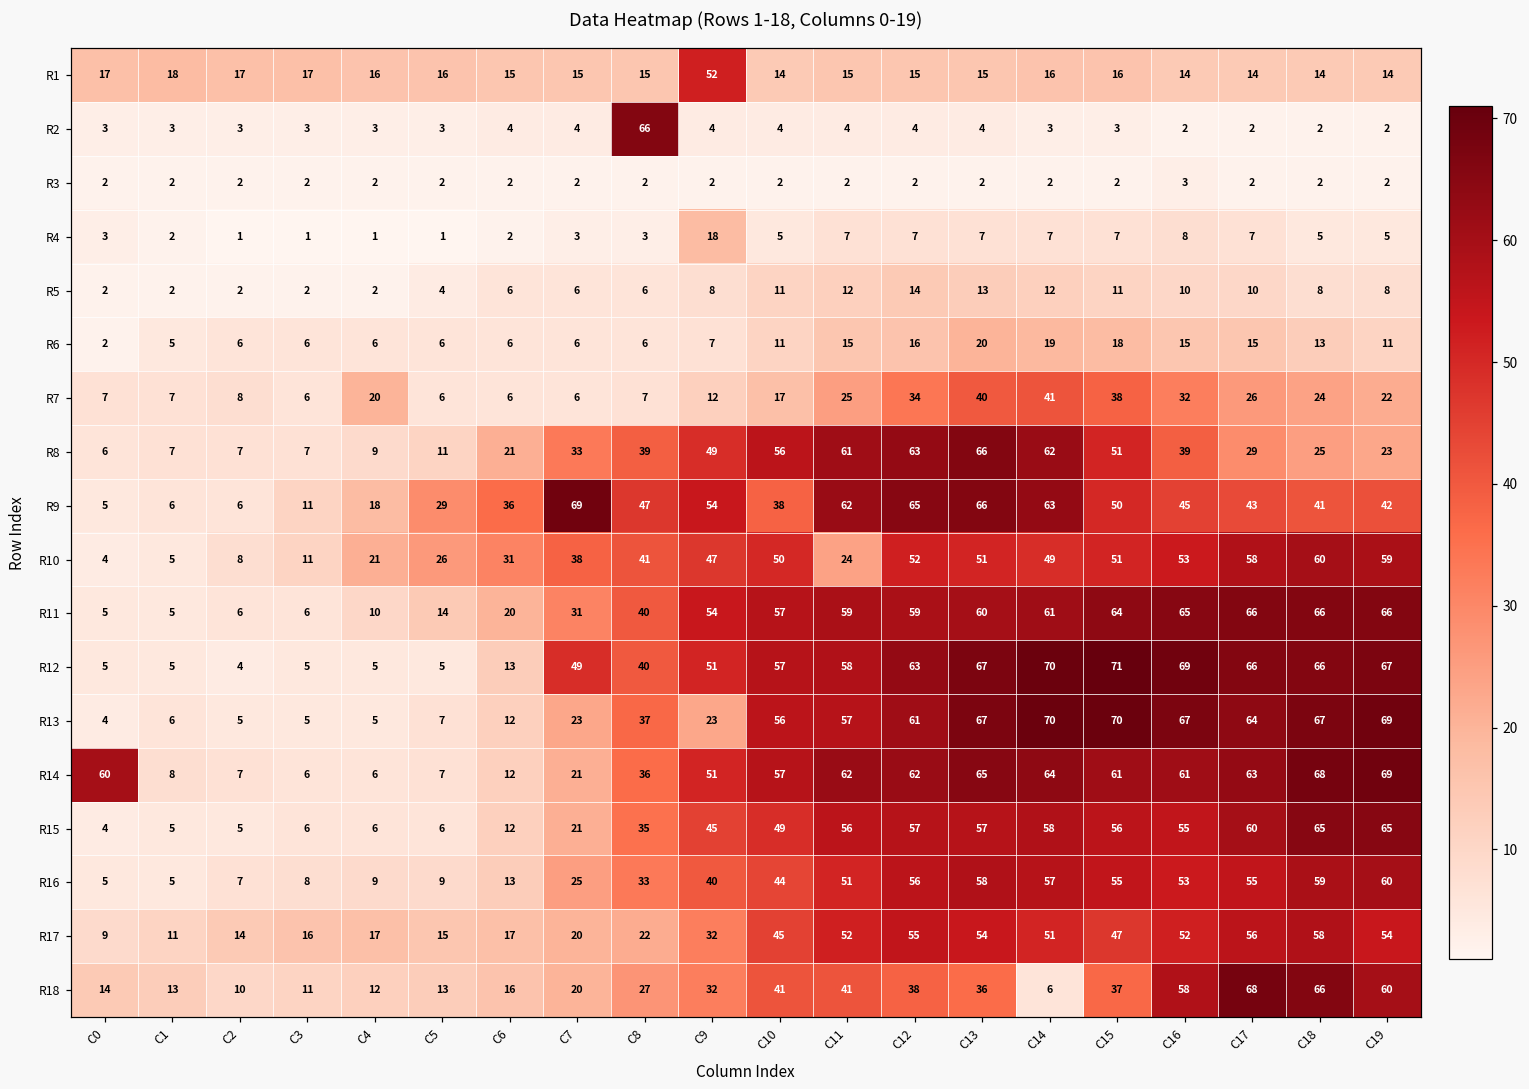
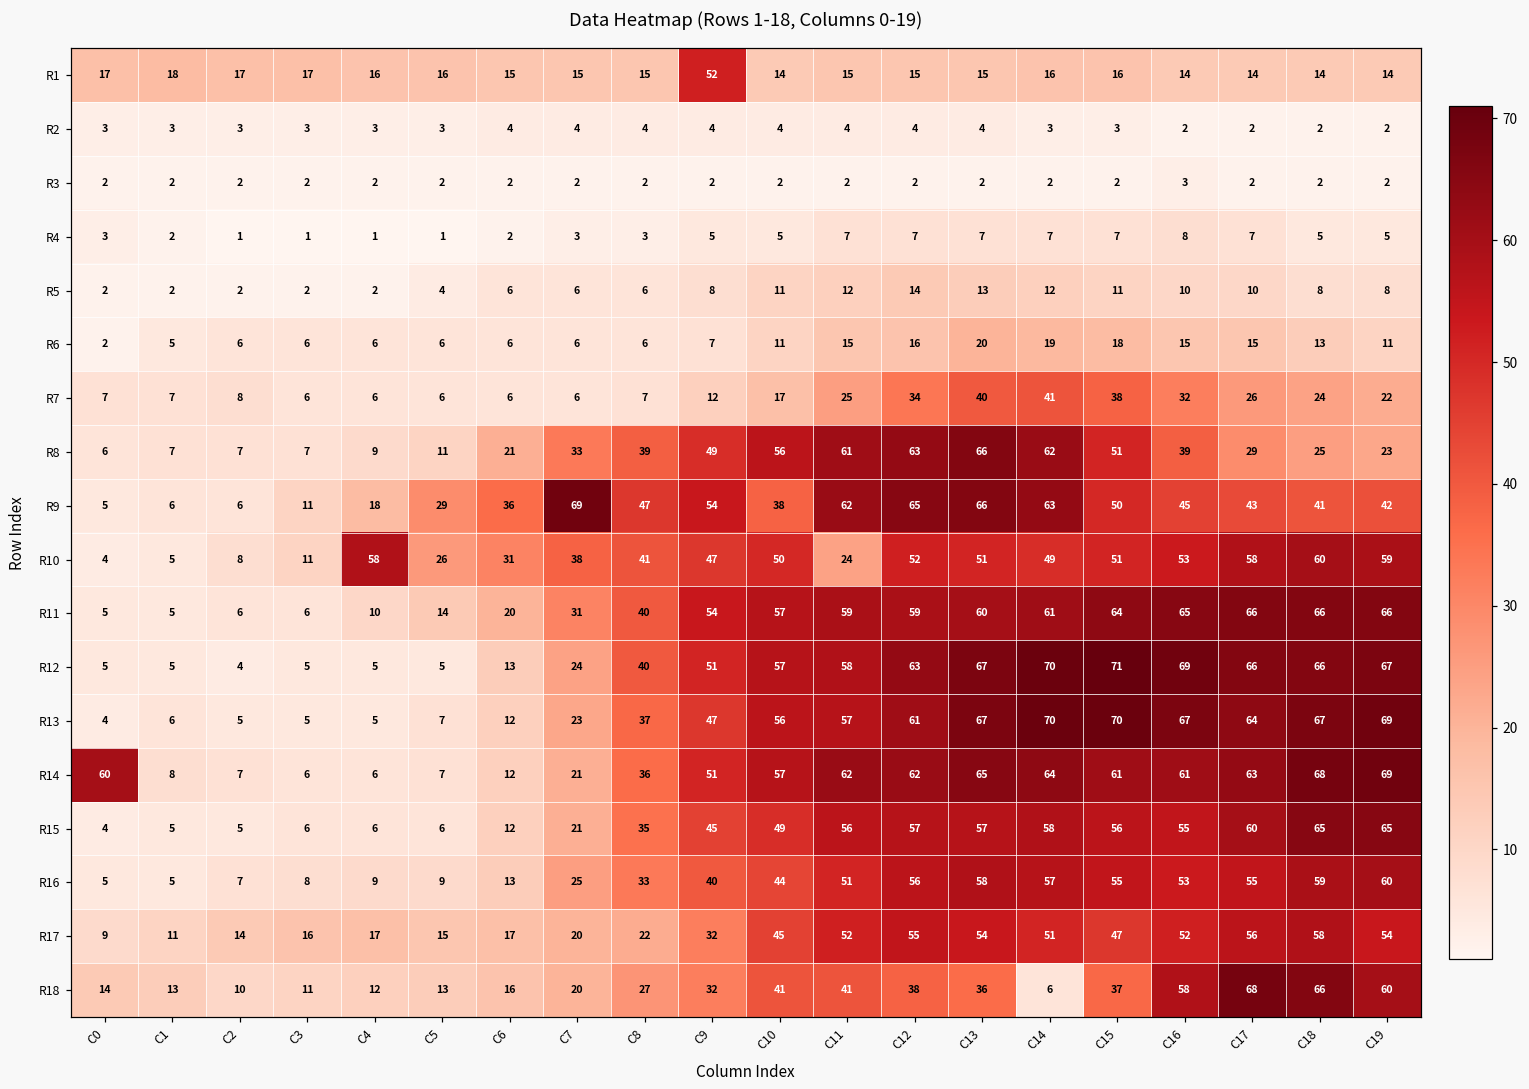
  {
    "R2": {
      "C0": 3,
      "C1": 3,
      "C2": 3,
      "C3": 3,
      "C4": 3,
      "C5": 3,
      "C6": 4,
      "C7": 4,
-     "C8": 66,
+     "C8": 4,
      "C9": 4,
      "C10": 4,
      "C11": 4,
      "C12": 4,
      "C13": 4,
      "C14": 3,
      "C15": 3,
      "C16": 2,
      "C17": 2,
      "C18": 2,
      "C19": 2
    },
    "R4": {
      "C0": 3,
      "C1": 2,
      "C2": 1,
      "C3": 1,
      "C4": 1,
      "C5": 1,
      "C6": 2,
      "C7": 3,
      "C8": 3,
-     "C9": 18,
+     "C9": 5,
      "C10": 5,
      "C11": 7,
      "C12": 7,
      "C13": 7,
      "C14": 7,
      "C15": 7,
      "C16": 8,
      "C17": 7,
      "C18": 5,
      "C19": 5
    },
    "R7": {
      "C0": 7,
      "C1": 7,
      "C2": 8,
      "C3": 6,
-     "C4": 20,
+     "C4": 6,
      "C5": 6,
      "C6": 6,
      "C7": 6,
      "C8": 7,
      "C9": 12,
      "C10": 17,
      "C11": 25,
      "C12": 34,
      "C13": 40,
      "C14": 41,
      "C15": 38,
      "C16": 32,
      "C17": 26,
      "C18": 24,
      "C19": 22
    },
    "R10": {
      "C0": 4,
      "C1": 5,
      "C2": 8,
      "C3": 11,
-     "C4": 21,
+     "C4": 58,
      "C5": 26,
      "C6": 31,
      "C7": 38,
      "C8": 41,
      "C9": 47,
      "C10": 50,
      "C11": 24,
      "C12": 52,
      "C13": 51,
      "C14": 49,
      "C15": 51,
      "C16": 53,
      "C17": 58,
      "C18": 60,
      "C19": 59
    },
    "R12": {
      "C0": 5,
      "C1": 5,
      "C2": 4,
      "C3": 5,
      "C4": 5,
      "C5": 5,
      "C6": 13,
-     "C7": 49,
+     "C7": 24,
      "C8": 40,
      "C9": 51,
      "C10": 57,
      "C11": 58,
      "C12": 63,
      "C13": 67,
      "C14": 70,
      "C15": 71,
      "C16": 69,
      "C17": 66,
      "C18": 66,
      "C19": 67
    },
    "R13": {
      "C0": 4,
      "C1": 6,
      "C2": 5,
      "C3": 5,
      "C4": 5,
      "C5": 7,
      "C6": 12,
      "C7": 23,
      "C8": 37,
-     "C9": 23,
+     "C9": 47,
      "C10": 56,
      "C11": 57,
      "C12": 61,
      "C13": 67,
      "C14": 70,
      "C15": 70,
      "C16": 67,
      "C17": 64,
      "C18": 67,
      "C19": 69
    }
  }
